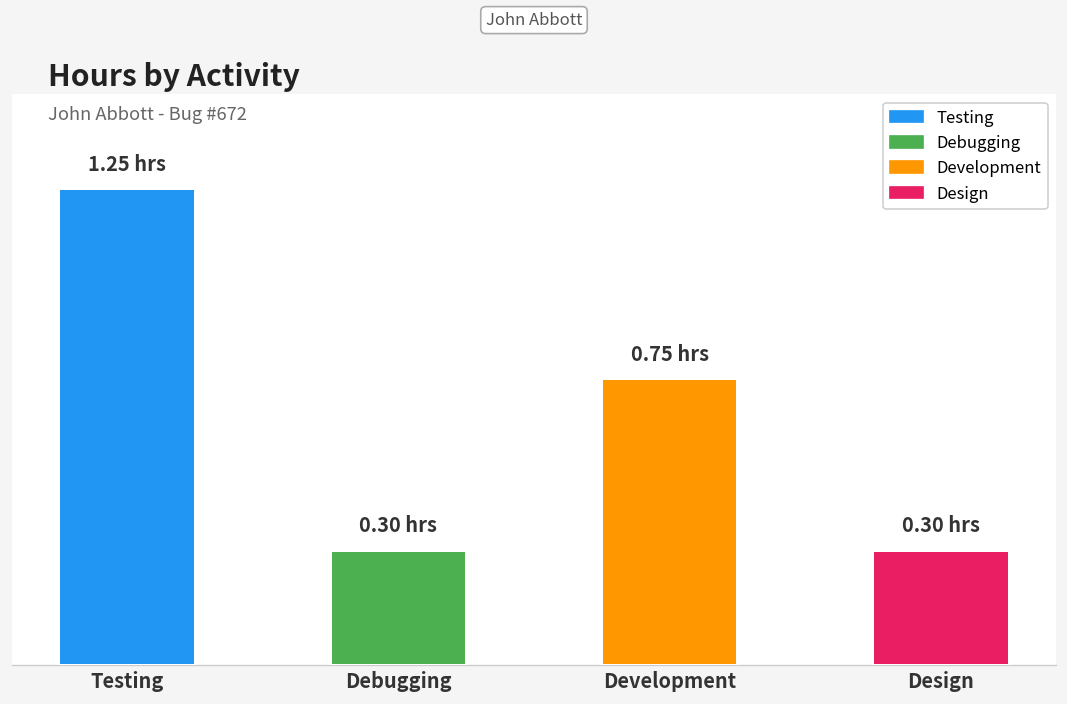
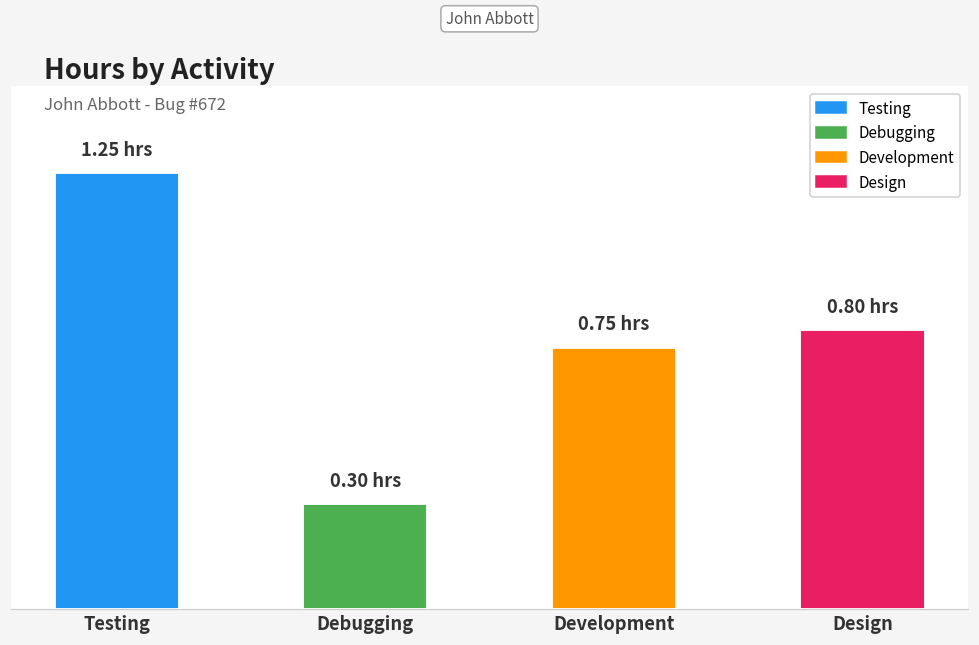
  {
    "Testing": 1.25,
    "Debugging": 0.30,
    "Development": 0.75,
-   "Design": 0.30
+   "Design": 0.80
  }
